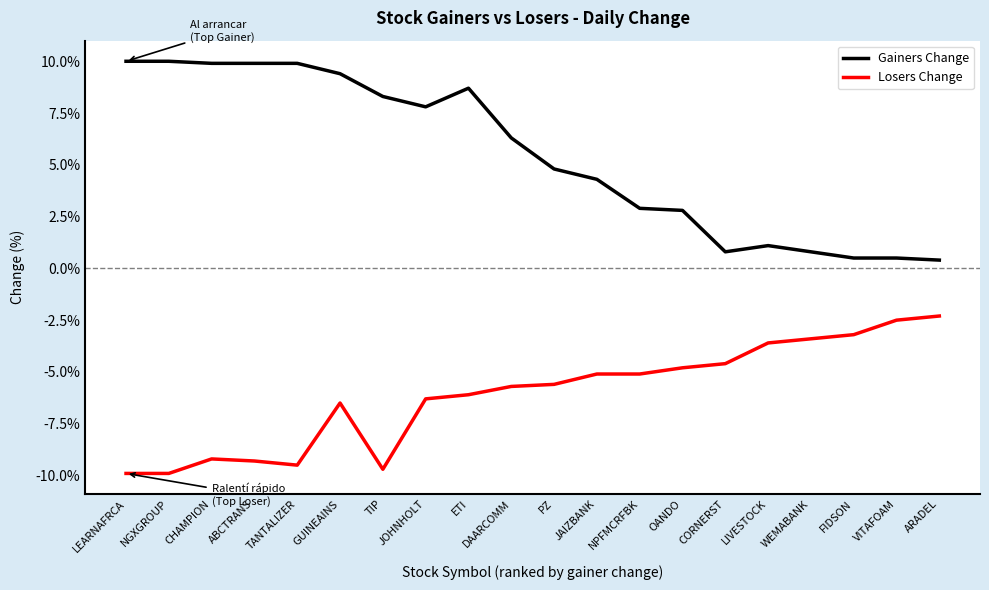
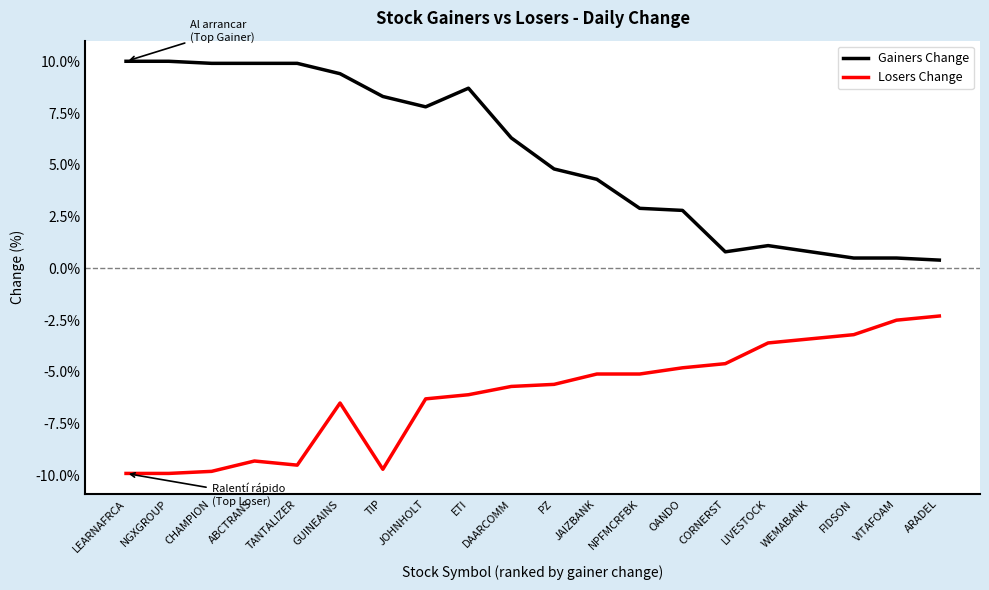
  {
    "Gainers Change": {
      "LEARNAFRCA": "10.0%",
      "NGXGROUP": "10.0%",
      "CHAMPION": "9.9%",
      "ABCTRANS": "9.9%",
      "TANTALIZER": "9.9%",
      "GUINEAINS": "9.4%",
      "TIP": "8.3%",
      "JOHNHOLT": "7.8%",
      "ETI": "8.7%",
      "DAARCOMM": "6.3%",
      "PZ": "4.8%",
      "JAIZBANK": "4.3%",
      "NPFMCRFBK": "2.9%",
      "OANDO": "2.8%",
      "CORNERST": "0.8%",
      "LIVESTOCK": "1.1%",
      "WEMABANK": "0.8%",
      "FIDSON": "0.5%",
      "VITAFOAM": "0.5%",
      "ARADEL": "0.4%"
    },
    "Losers Change": {
      "LEARNAFRCA": "-9.9%",
      "NGXGROUP": "-9.9%",
-     "CHAMPION": "-9.2%",
+     "CHAMPION": "-9.8%",
      "ABCTRANS": "-9.3%",
      "TANTALIZER": "-9.5%",
      "GUINEAINS": "-6.5%",
      "TIP": "-9.7%",
      "JOHNHOLT": "-6.3%",
      "ETI": "-6.1%",
      "DAARCOMM": "-5.7%",
      "PZ": "-5.6%",
      "JAIZBANK": "-5.1%",
      "NPFMCRFBK": "-5.1%",
      "OANDO": "-4.8%",
      "CORNERST": "-4.6%",
      "LIVESTOCK": "-3.6%",
      "WEMABANK": "-3.4%",
      "FIDSON": "-3.2%",
      "VITAFOAM": "-2.5%",
      "ARADEL": "-2.3%"
    }
  }
